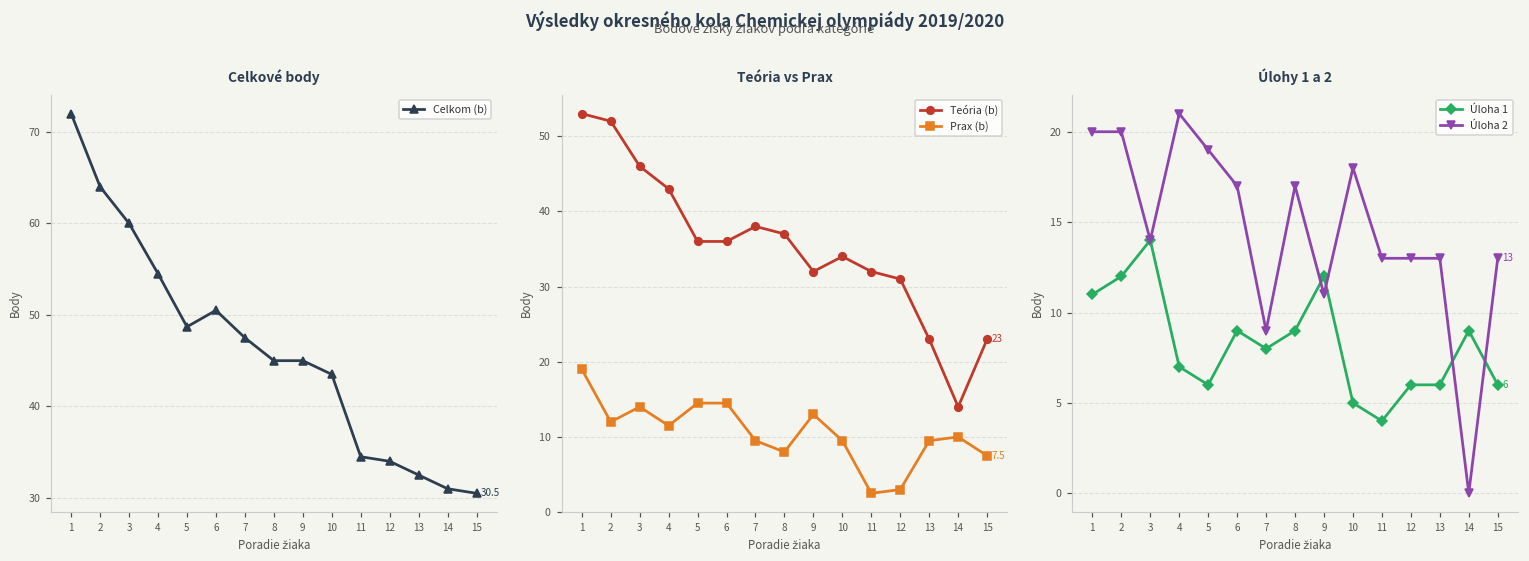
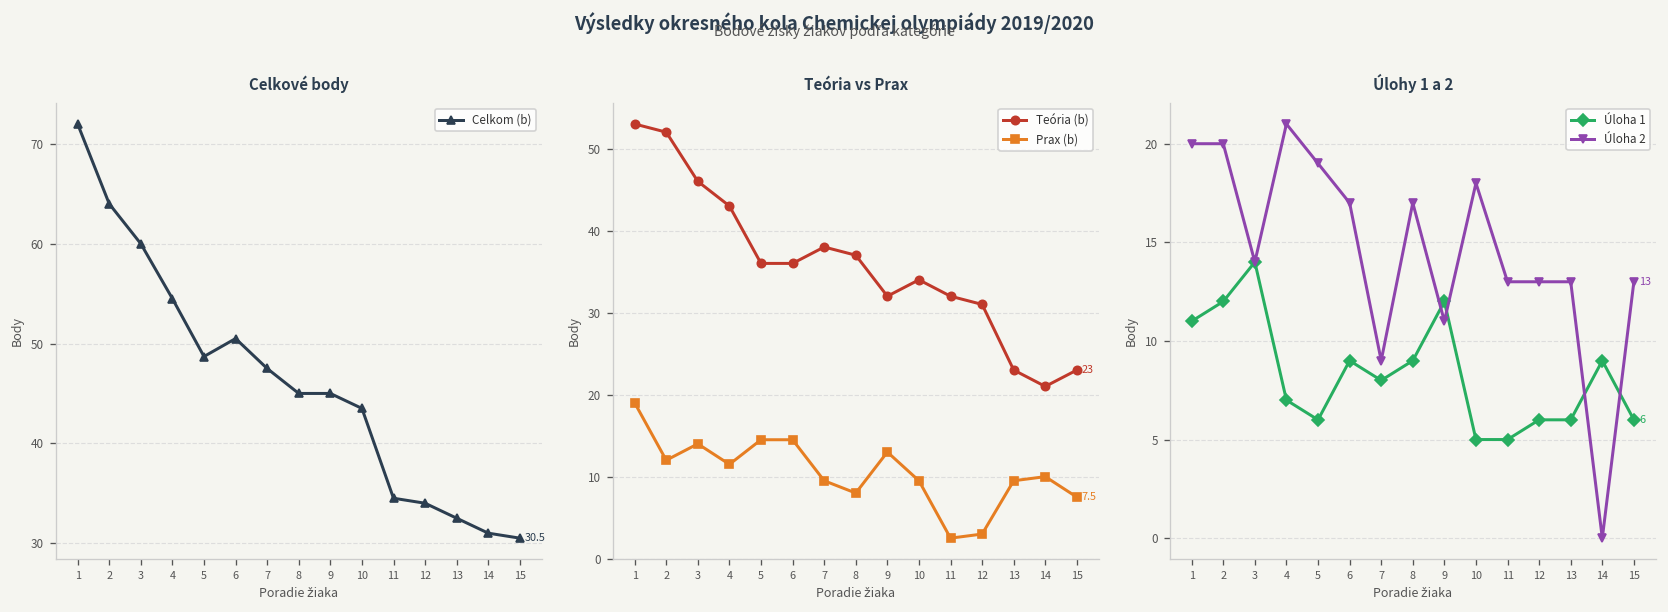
  {
    "Celkové body": {
      "15": 30.5
    },
    "Teória vs Prax": {
      "Teória (b)": {
        "1": 53,
        "2": 52,
        "3": 46,
        "4": 43,
        "5": 36,
        "6": 36,
        "7": 38,
        "8": 37,
        "9": 32,
        "10": 34,
        "11": 32,
        "12": 31,
        "13": 23,
-       "14": 14
+       "14": 21
      },
      "Prax (b)": {
        "15": 7.5
      }
    },
    "Úlohy 1 a 2": {
      "Úloha 1": {
        "1": 11,
        "2": 12,
        "4": 7,
        "5": 6,
        "6": 9,
        "7": 8,
        "8": 9,
        "9": 12,
        "10": 5,
-       "11": 4,
+       "11": 5,
        "12": 6,
        "13": 6,
        "14": 9
      },
      "Úloha 2": {
        "15": 13
      }
    }
  }
